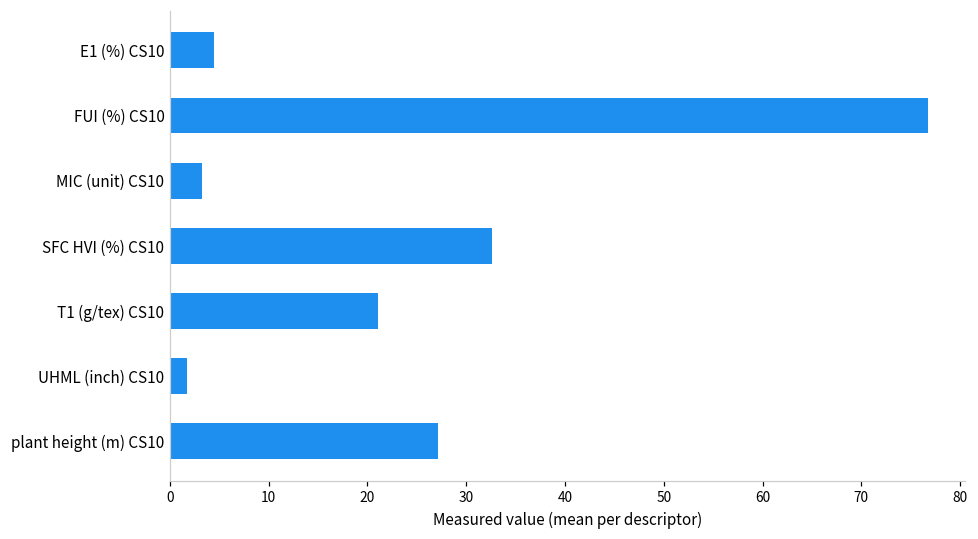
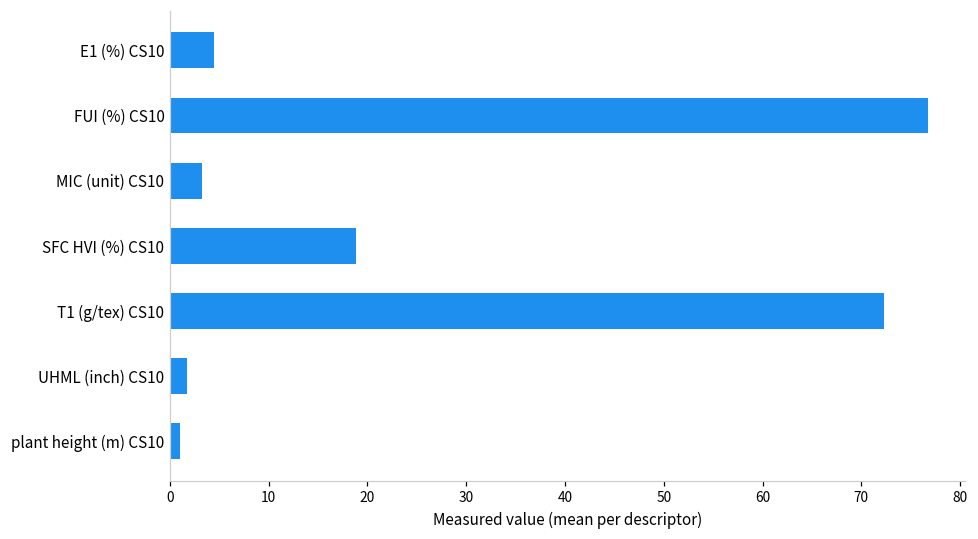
  {
    "E1 (%) CS10": 5,
    "FUI (%) CS10": 77,
    "MIC (unit) CS10": 3,
-   "SFC HVI (%) CS10": 33,
-   "T1 (g/tex) CS10": 21,
+   "SFC HVI (%) CS10": 19,
+   "T1 (g/tex) CS10": 72,
    "UHML (inch) CS10": 2,
-   "plant height (m) CS10": 27
+   "plant height (m) CS10": 1
  }
